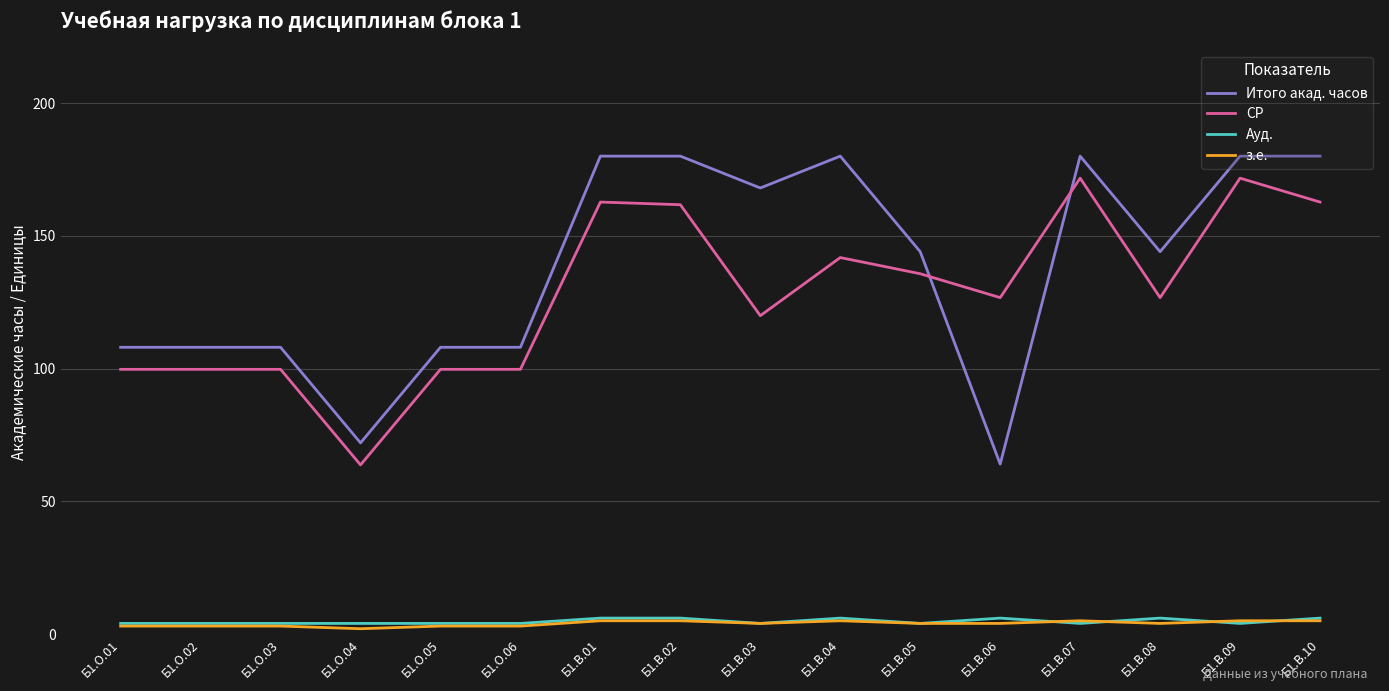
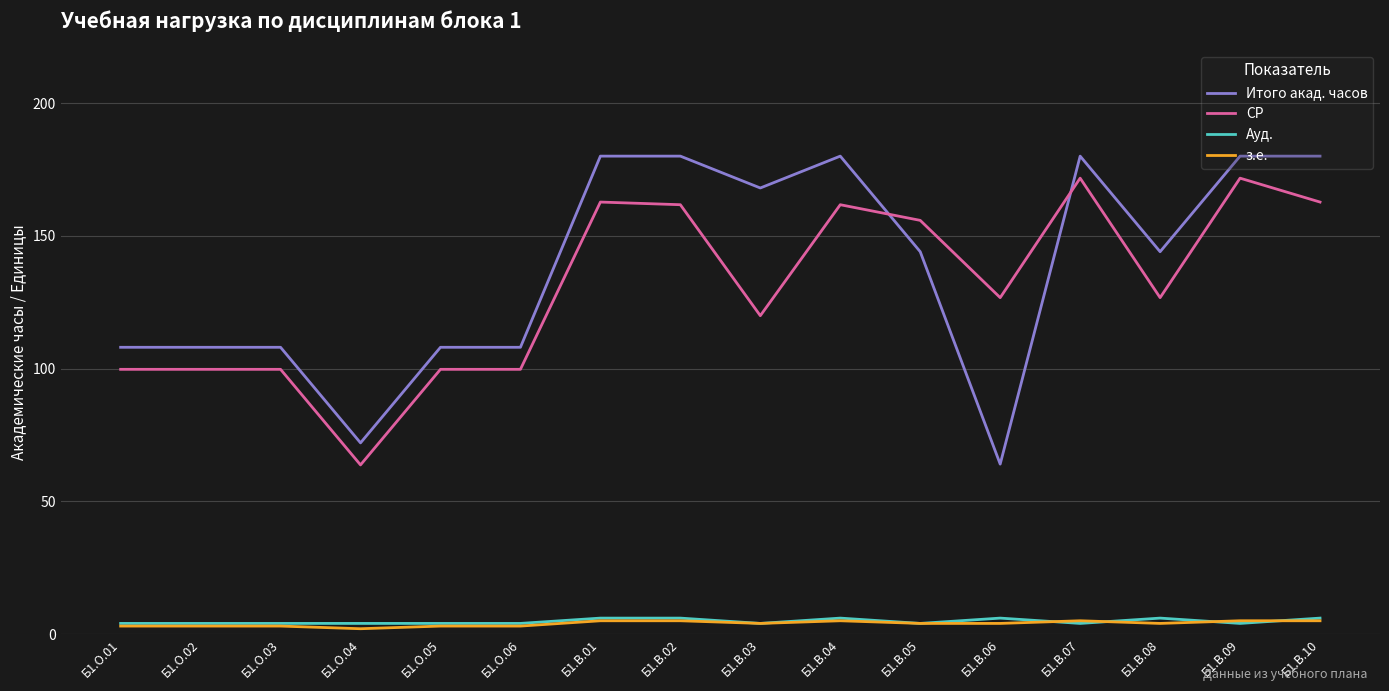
  {
    "Итого акад. часов": {
      "Б1.О.01": 108,
      "Б1.О.02": 108,
      "Б1.О.03": 108,
      "Б1.О.04": 72,
      "Б1.О.05": 108,
      "Б1.О.06": 108,
      "Б1.В.01": 180,
      "Б1.В.02": 180,
      "Б1.В.03": 168,
      "Б1.В.04": 180,
      "Б1.В.05": 144,
      "Б1.В.06": 64,
      "Б1.В.07": 180,
      "Б1.В.08": 144
    },
    "СР": {
      "Б1.О.01": 100,
      "Б1.О.02": 100,
      "Б1.О.03": 100,
      "Б1.О.04": 64,
      "Б1.О.05": 100,
      "Б1.О.06": 100,
      "Б1.В.01": 163,
      "Б1.В.02": 162,
      "Б1.В.03": 120,
-     "Б1.В.04": 142,
-     "Б1.В.05": 136,
+     "Б1.В.04": 162,
+     "Б1.В.05": 156,
      "Б1.В.06": 127,
      "Б1.В.07": 172,
      "Б1.В.08": 127,
      "Б1.В.09": 172,
      "Б1.В.10": 163
    },
    "Ауд.": {
      "Б1.О.01": 4,
      "Б1.О.02": 4,
      "Б1.О.03": 4,
      "Б1.О.04": 4,
      "Б1.О.05": 4,
      "Б1.О.06": 4,
      "Б1.В.01": 6,
      "Б1.В.02": 6,
      "Б1.В.04": 6,
      "Б1.В.06": 6,
      "Б1.В.07": 4,
      "Б1.В.08": 6,
      "Б1.В.09": 4,
      "Б1.В.10": 6
    },
    "з.е.": {
      "Б1.О.01": 3,
      "Б1.О.02": 3,
      "Б1.О.03": 3,
      "Б1.О.04": 2,
      "Б1.О.05": 3,
      "Б1.О.06": 3,
      "Б1.В.01": 5,
      "Б1.В.02": 5,
      "Б1.В.04": 5,
      "Б1.В.06": 4,
      "Б1.В.07": 5,
      "Б1.В.08": 4,
      "Б1.В.09": 5,
      "Б1.В.10": 5
    }
  }
